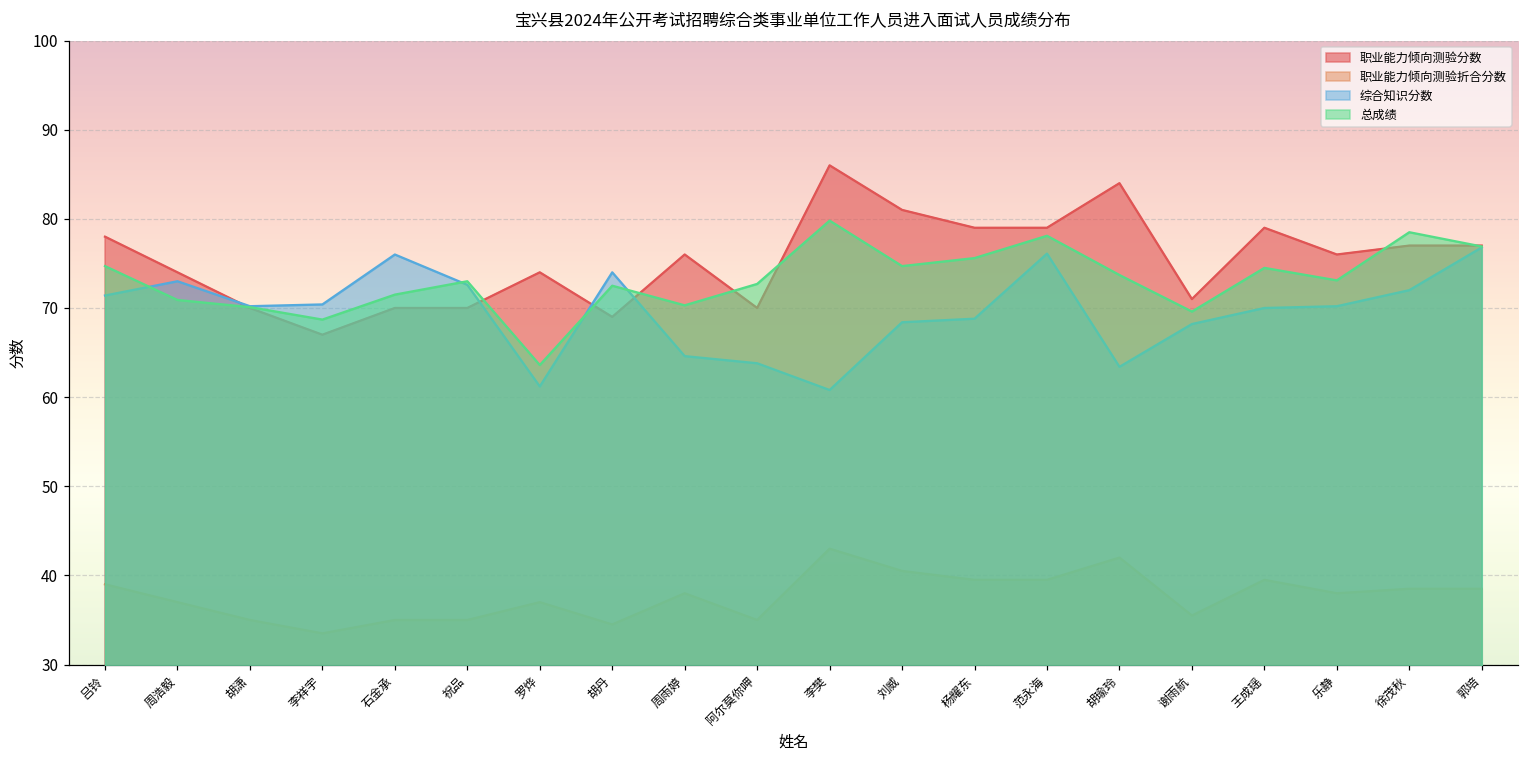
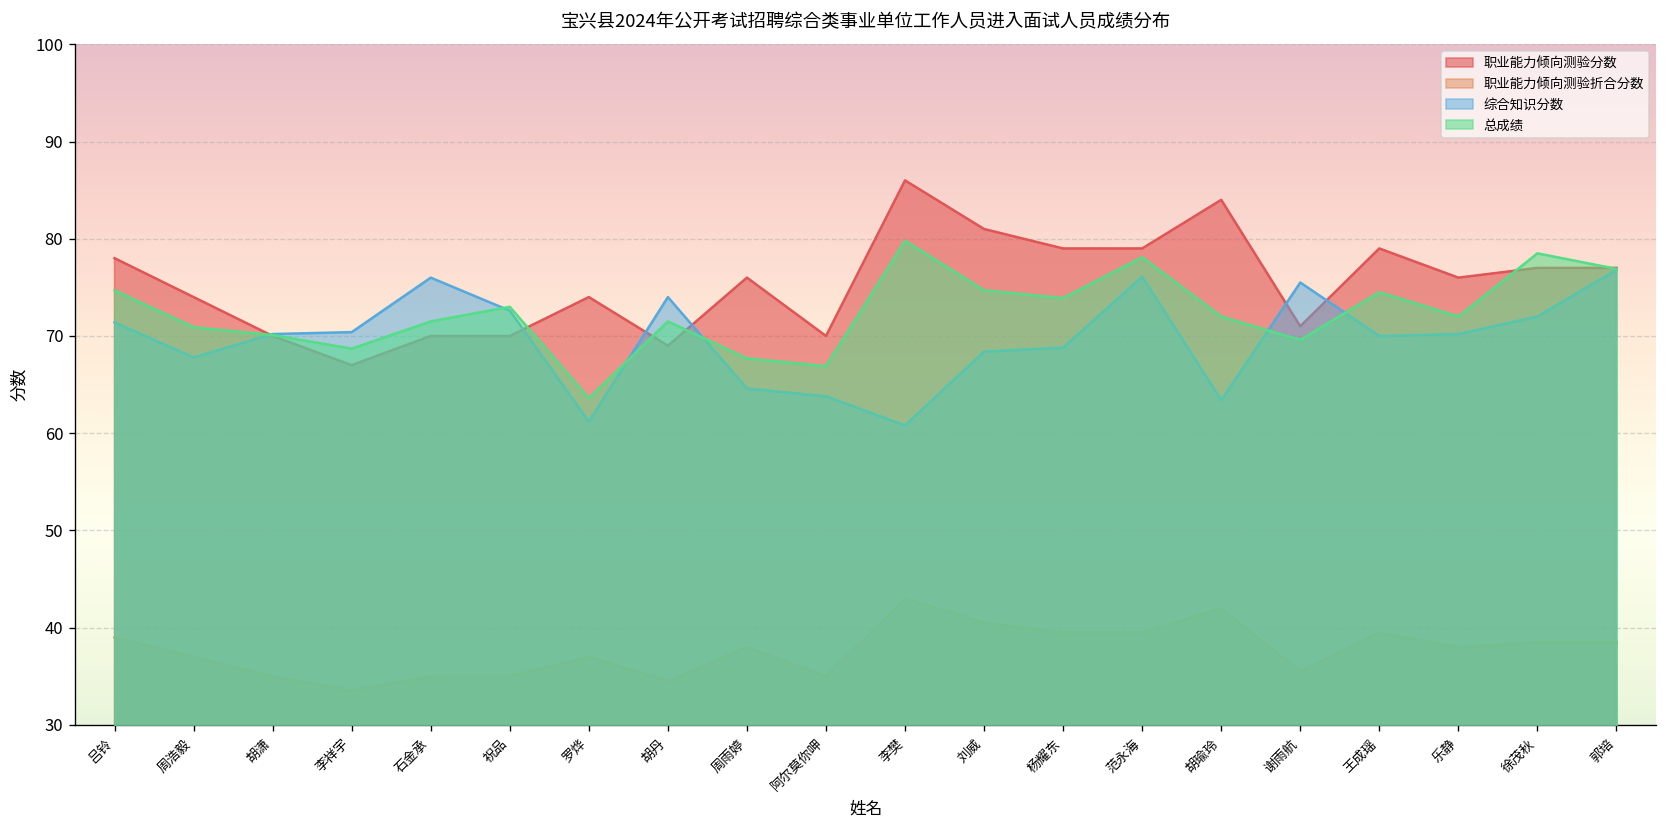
  {
    "综合知识分数": {
      "吕铃": 71,
-     "周浩毅": 73,
+     "周浩毅": 68,
      "李祥宇": 70,
      "石金承": 76,
      "祝品": 73,
      "罗烨": 61,
      "胡丹": 74,
      "周雨婷": 65,
      "阿尔莫你呷": 64,
      "李樊": 61,
      "刘威": 68,
      "杨耀东": 69,
      "范永海": 76,
      "胡瑜玲": 63,
-     "谢雨航": 68,
+     "谢雨航": 76,
      "王成瑶": 70,
      "乐静": 70,
      "徐茂秋": 72
    },
    "总成绩": {
      "吕铃": 75,
      "周浩毅": 71,
      "李祥宇": 69,
      "石金承": 72,
      "祝品": 73,
      "罗烨": 64,
-     "胡丹": 73,
-     "周雨婷": 70,
-     "阿尔莫你呷": 73,
+     "胡丹": 72,
+     "周雨婷": 68,
+     "阿尔莫你呷": 67,
      "李樊": 80,
      "刘威": 75,
-     "杨耀东": 76,
+     "杨耀东": 74,
      "范永海": 78,
-     "胡瑜玲": 74,
+     "胡瑜玲": 72,
      "谢雨航": 70,
      "王成瑶": 75,
-     "乐静": 73,
+     "乐静": 72,
      "徐茂秋": 79
    }
  }
